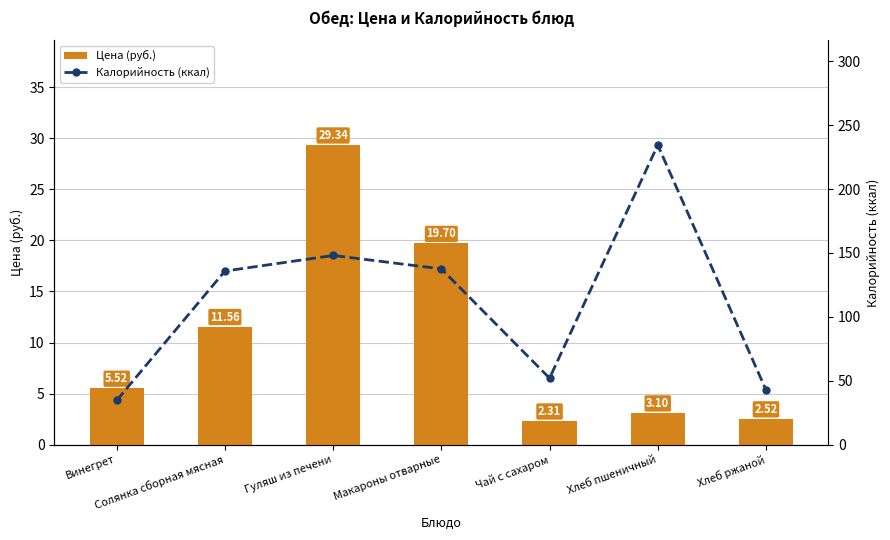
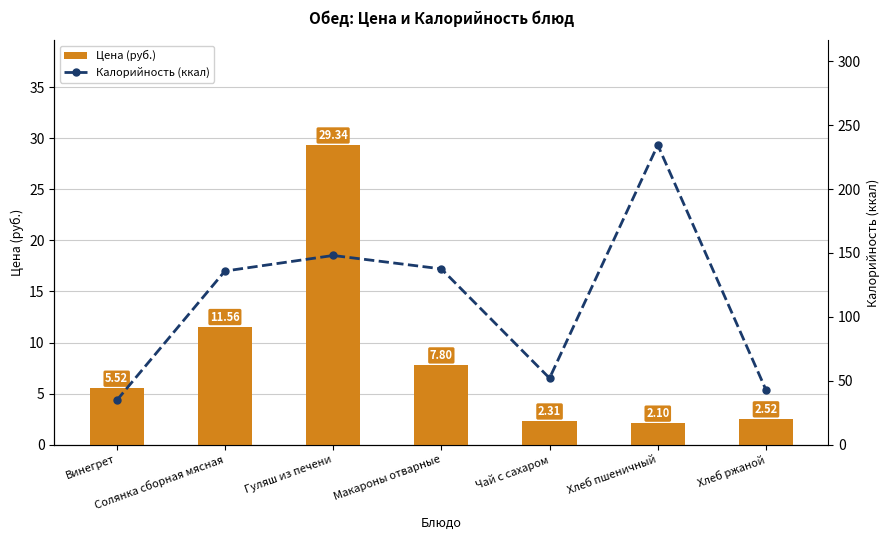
  {
    "Цена (руб.)": {
-     "Макароны отварные": 19.70,
-     "Хлеб пшеничный": 3.10
+     "Макароны отварные": 7.80,
+     "Хлеб пшеничный": 2.10
    }
  }
